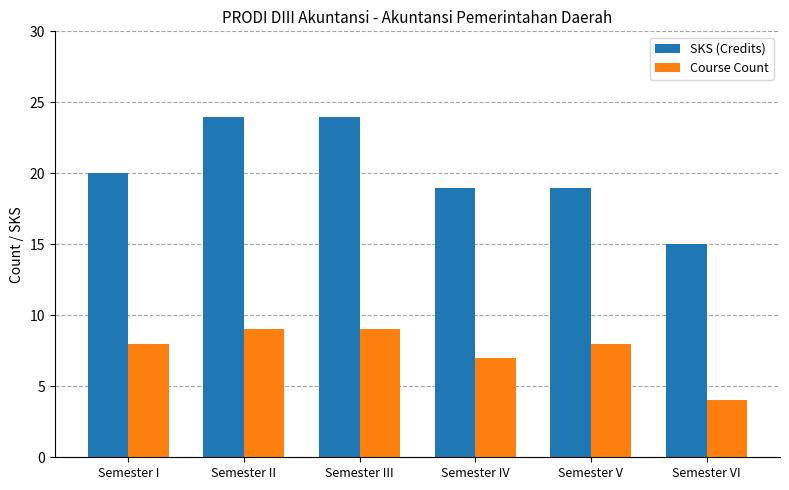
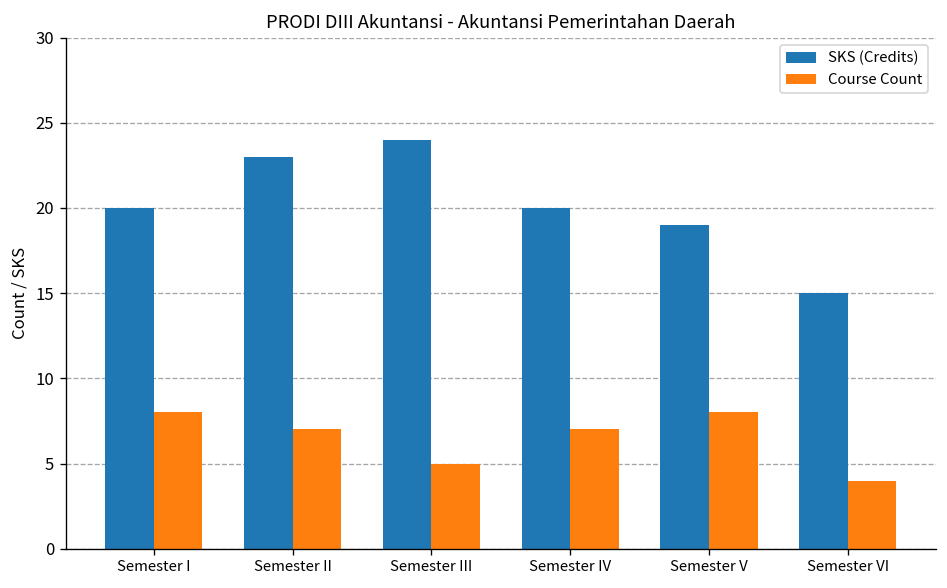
  {
    "SKS (Credits)": {
      "Semester I": 20,
-     "Semester II": 24,
+     "Semester II": 23,
      "Semester III": 24,
-     "Semester IV": 19,
+     "Semester IV": 20,
      "Semester V": 19,
      "Semester VI": 15
    },
    "Course Count": {
      "Semester I": 8,
-     "Semester II": 9,
-     "Semester III": 9,
+     "Semester II": 7,
+     "Semester III": 5,
      "Semester IV": 7,
      "Semester V": 8,
      "Semester VI": 4
    }
  }
